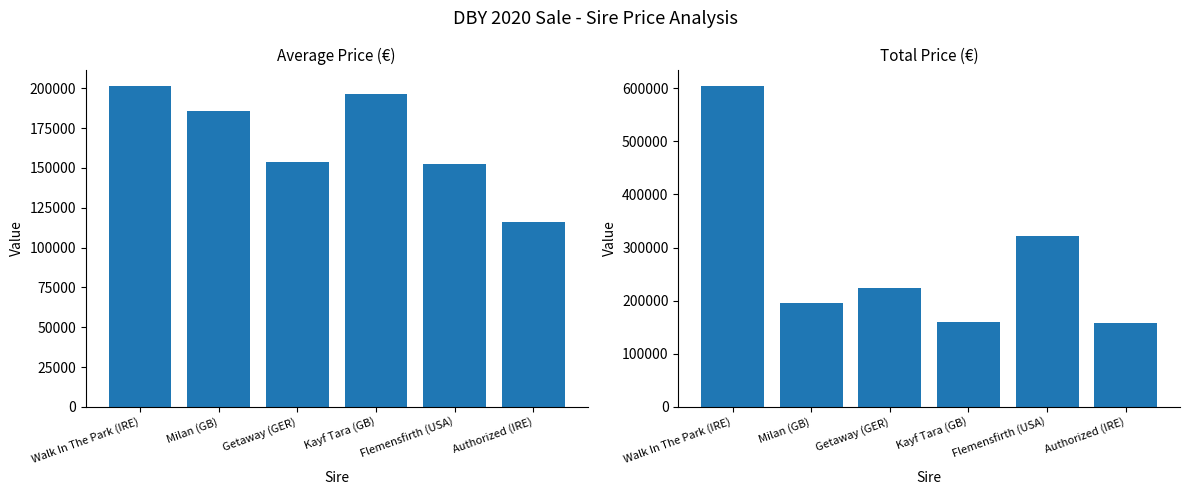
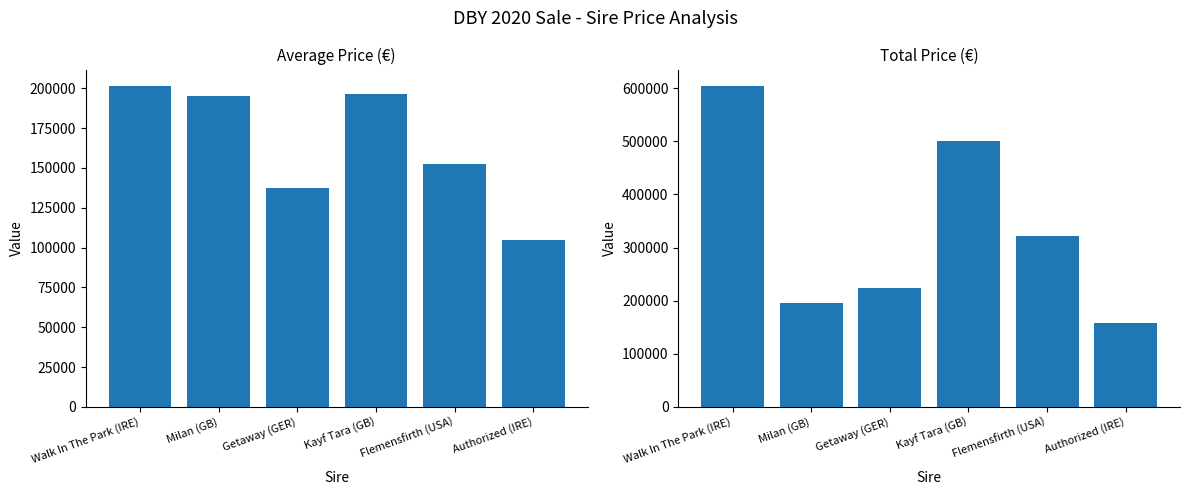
  {
    "Average Price (€)": {
      "Walk In The Park (IRE)": 202000,
-     "Milan (GB)": 186000,
-     "Getaway (GER)": 154000,
+     "Milan (GB)": 195000,
+     "Getaway (GER)": 138000,
      "Kayf Tara (GB)": 196000,
      "Flemensfirth (USA)": 153000,
-     "Authorized (IRE)": 116000
+     "Authorized (IRE)": 105000
    },
    "Total Price (€)": {
      "Walk In The Park (IRE)": 610000,
      "Milan (GB)": 200000,
      "Getaway (GER)": 220000,
-     "Kayf Tara (GB)": 160000,
+     "Kayf Tara (GB)": 500000,
      "Flemensfirth (USA)": 320000,
      "Authorized (IRE)": 160000
    }
  }
